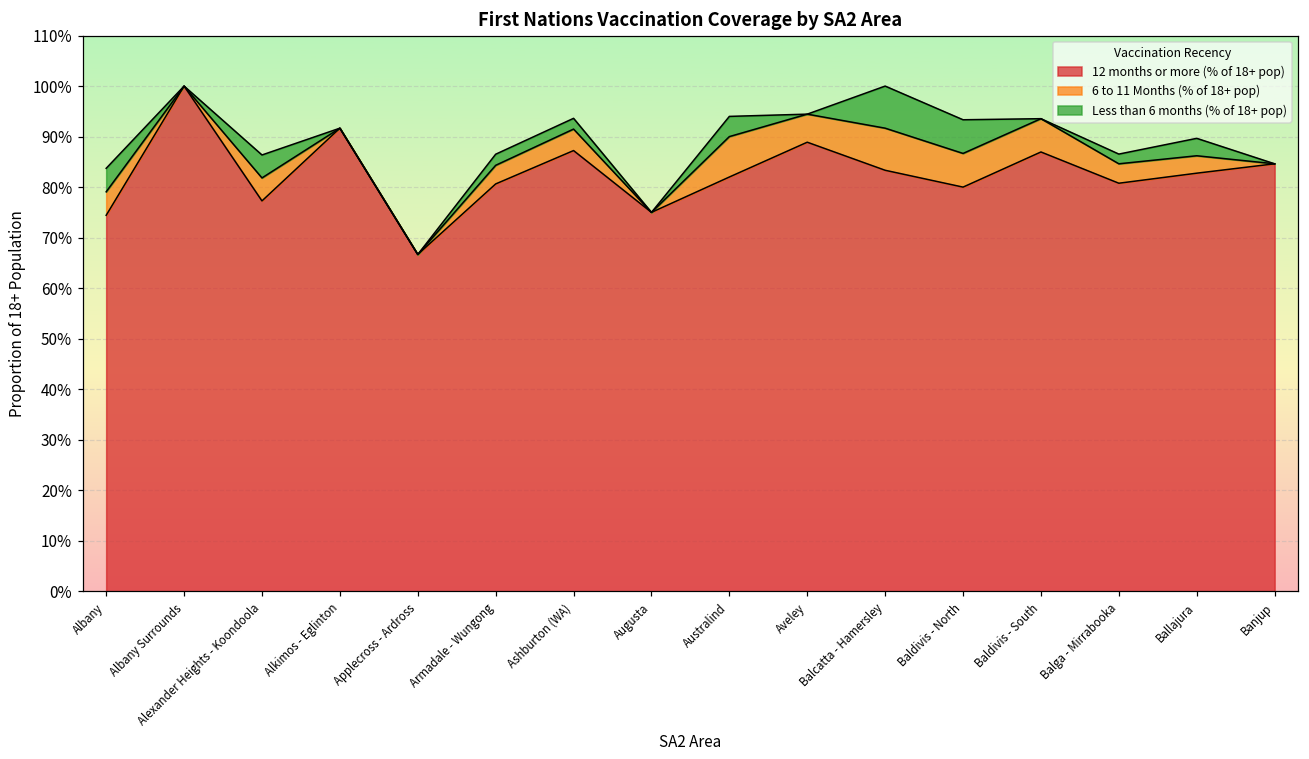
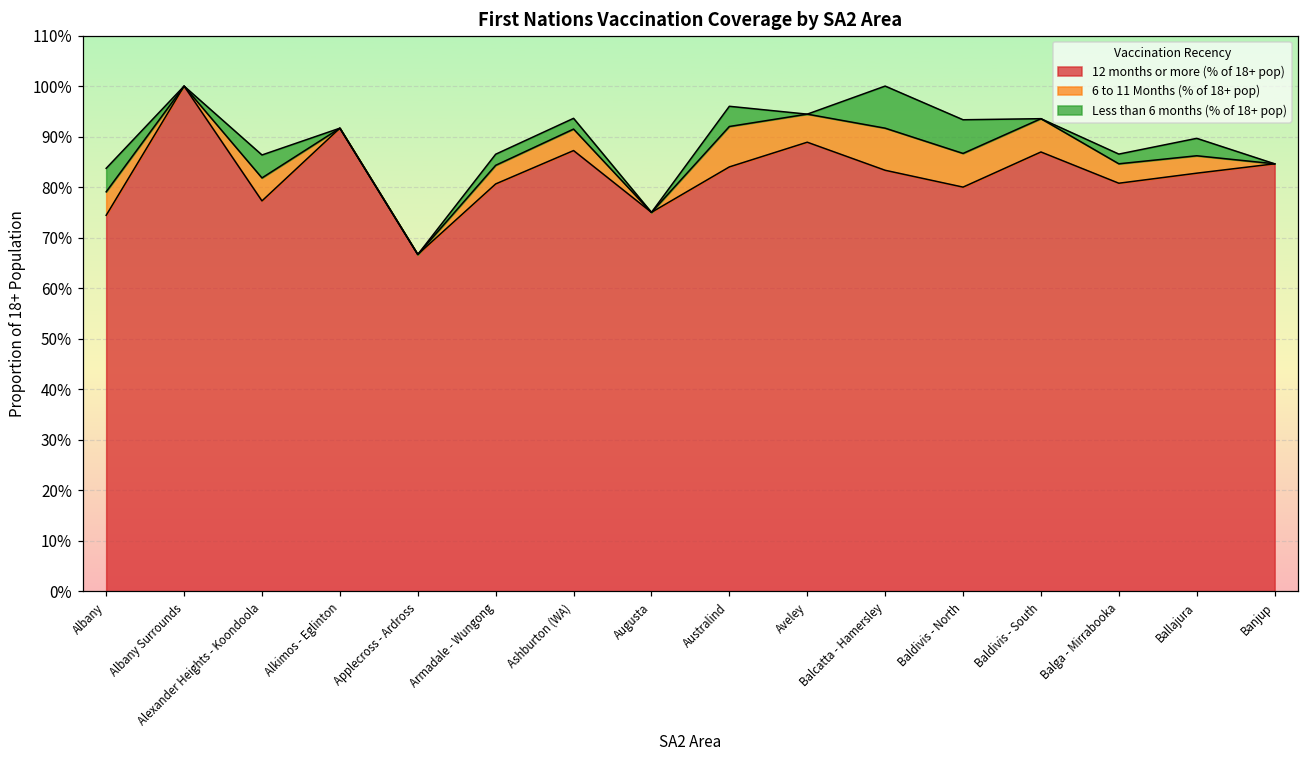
  {
    "12 months or more (% of 18+ pop)": {
      "Albany": "74%",
      "Alexander Heights - Koondoola": "77%",
      "Armadale - Wungong": "81%",
      "Ashburton (WA)": "87%",
-     "Australind": "82%",
+     "Australind": "84%",
      "Aveley": "89%",
      "Balcatta - Hamersley": "83%",
      "Baldivis - North": "80%",
      "Baldivis - South": "87%",
      "Balga - Mirrabooka": "81%",
      "Ballajura": "83%"
    },
    "6 to 11 Months (% of 18+ pop)": {
      "Albany": "5%",
      "Alexander Heights - Koondoola": "5%",
      "Armadale - Wungong": "4%",
      "Ashburton (WA)": "4%",
      "Australind": "8%",
      "Balcatta - Hamersley": "8%",
      "Baldivis - North": "7%",
      "Balga - Mirrabooka": "4%",
      "Ballajura": "3%"
    },
    "Less than 6 months (% of 18+ pop)": {
      "Albany": "5%",
      "Alexander Heights - Koondoola": "5%",
      "Armadale - Wungong": "2%",
      "Ashburton (WA)": "2%",
      "Australind": "4%",
      "Balcatta - Hamersley": "8%",
      "Baldivis - North": "7%",
      "Balga - Mirrabooka": "2%",
      "Ballajura": "3%"
    }
  }
